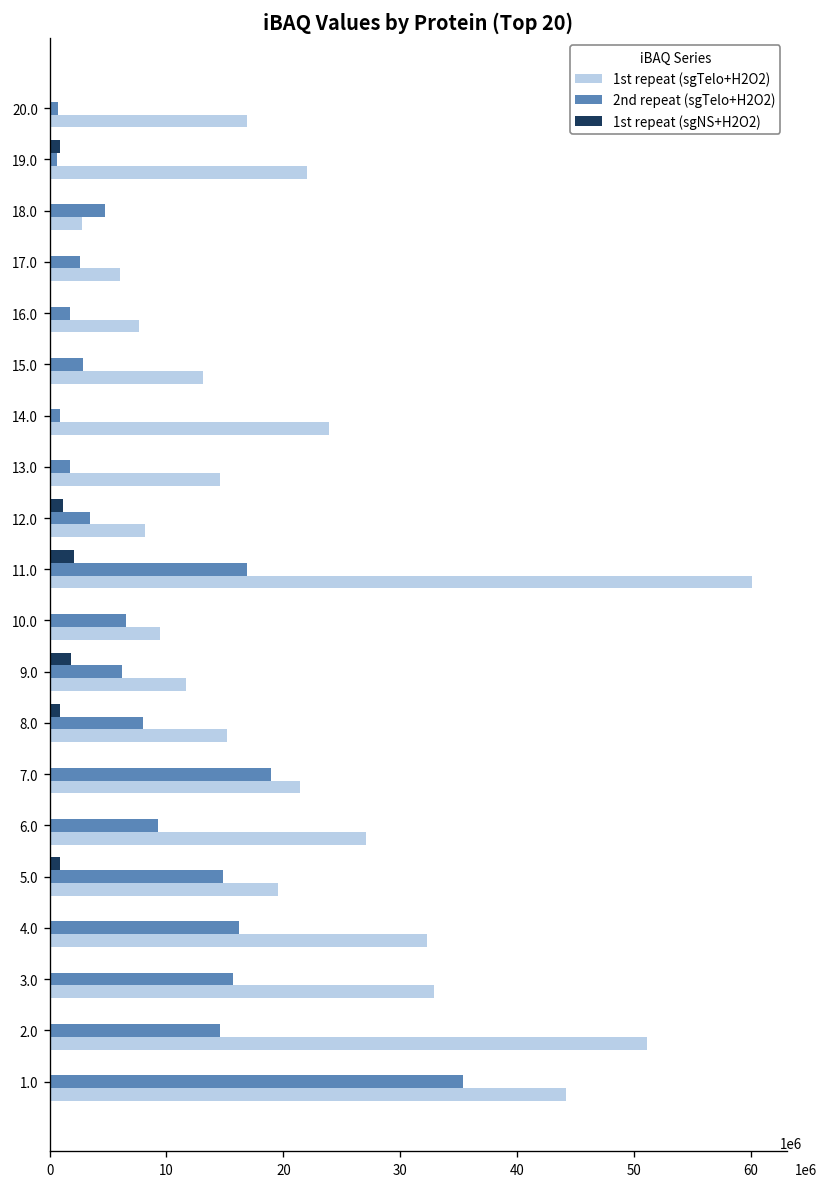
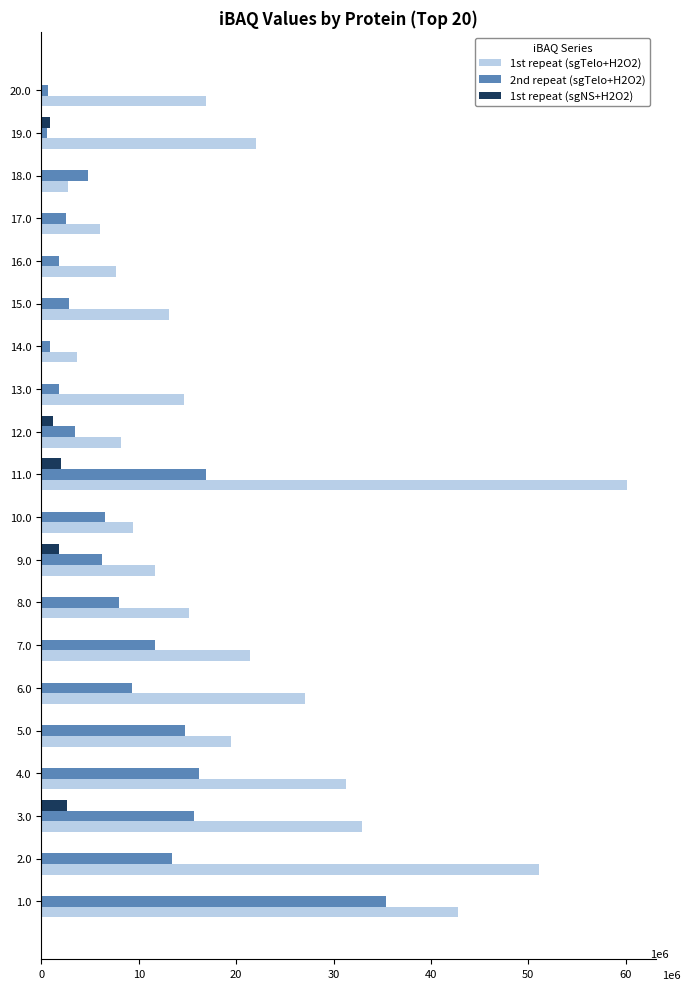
  {
    "1st repeat (sgTelo+H2O2)": {
      "20.0": 17,
      "19.0": 22,
      "18.0": 3,
      "17.0": 6,
      "16.0": 8,
      "15.0": 13,
-     "14.0": 24,
+     "14.0": 4,
      "13.0": 15,
      "12.0": 8,
      "11.0": 60,
      "10.0": 9,
      "9.0": 12,
      "8.0": 15,
      "7.0": 21,
      "6.0": 27,
      "5.0": 20,
-     "4.0": 32,
+     "4.0": 31,
      "3.0": 33,
      "2.0": 51,
-     "1.0": 44
+     "1.0": 43
    },
    "2nd repeat (sgTelo+H2O2)": {
      "20.0": 1,
      "19.0": 1,
      "18.0": 5,
      "17.0": 3,
      "16.0": 2,
      "15.0": 3,
      "14.0": 1,
      "13.0": 2,
      "12.0": 3,
      "11.0": 17,
      "10.0": 7,
      "9.0": 6,
      "8.0": 8,
-     "7.0": 19,
+     "7.0": 12,
      "6.0": 9,
      "5.0": 15,
      "4.0": 16,
      "3.0": 16,
-     "2.0": 15,
+     "2.0": 13,
      "1.0": 35
    },
    "1st repeat (sgNS+H2O2)": {
      "19.0": 1,
      "12.0": 1,
      "11.0": 2,
      "9.0": 2,
-     "8.0": 1,
-     "5.0": 1,
-     "3.0": 0
+     "8.0": 0,
+     "5.0": 0,
+     "3.0": 3
    }
  }
